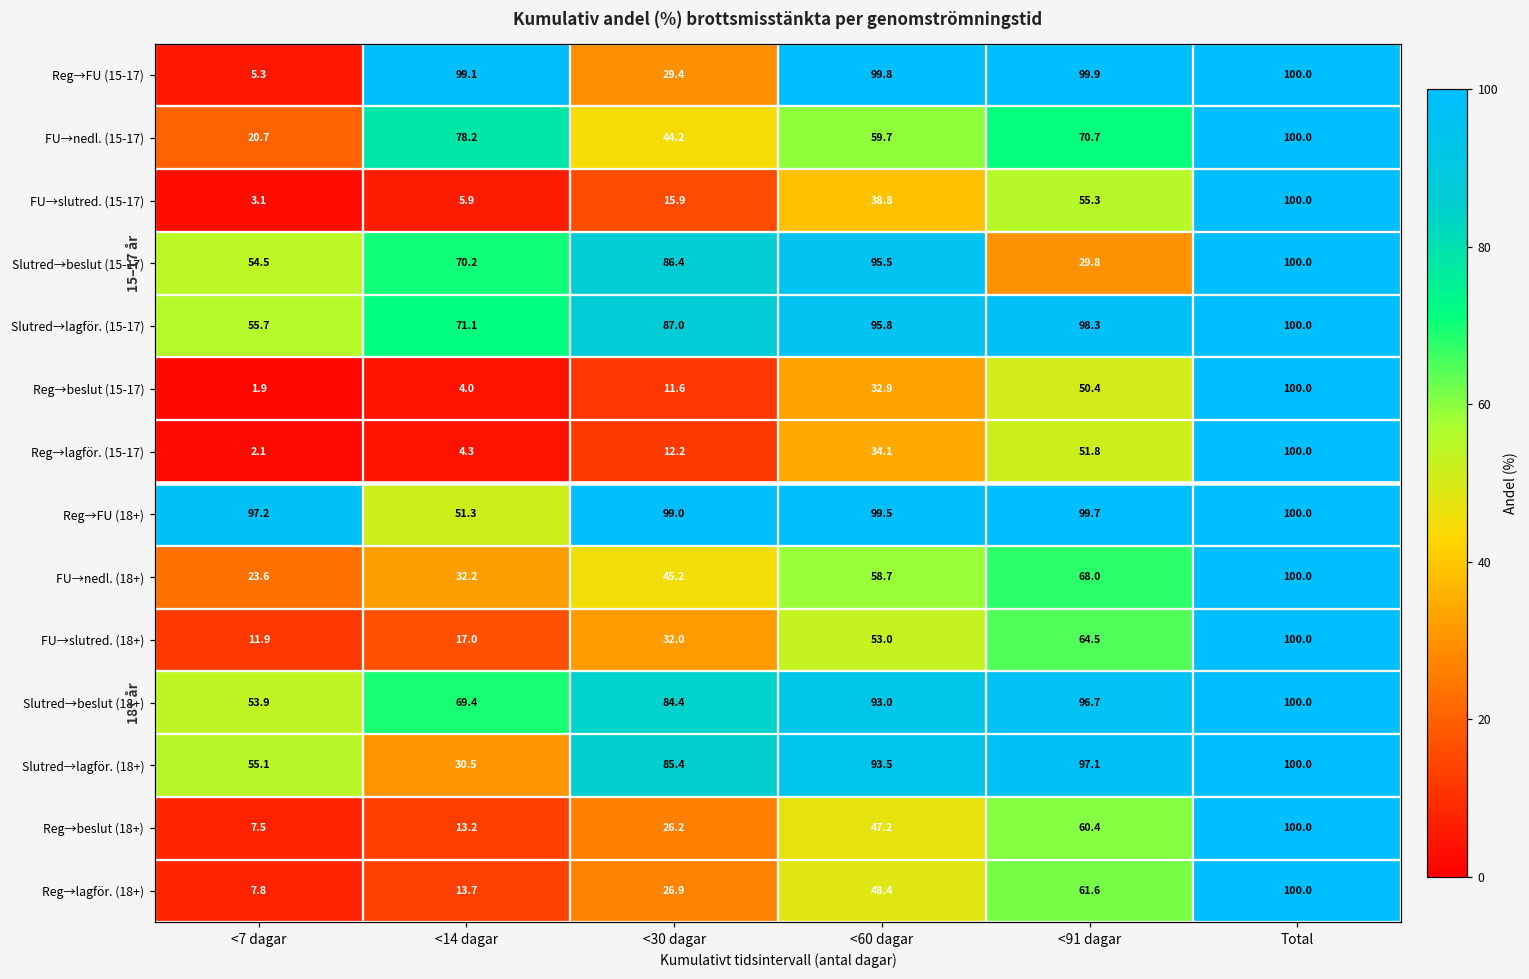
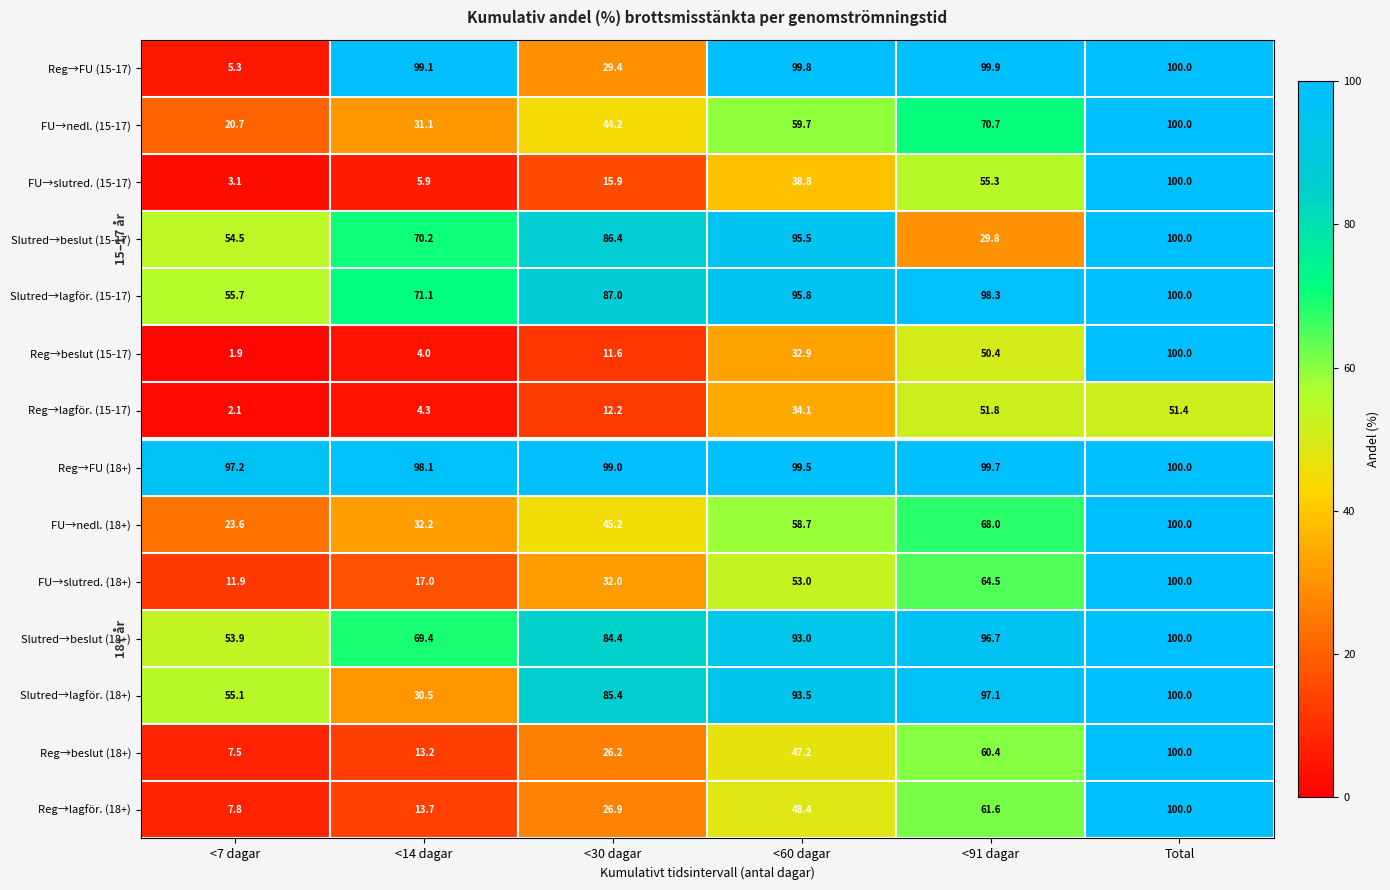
  {
    "Reg→FU (15-17)": {
      "<7 dagar": 5.3,
      "<14 dagar": 99.1,
      "<30 dagar": 29.4,
      "<60 dagar": 99.8,
      "<91 dagar": 99.9,
      "Total": 100.0
    },
    "FU→nedl. (15-17)": {
      "<7 dagar": 20.7,
-     "<14 dagar": 78.2,
+     "<14 dagar": 31.1,
      "<30 dagar": 44.2,
      "<60 dagar": 59.7,
      "<91 dagar": 70.7,
      "Total": 100.0
    },
    "FU→slutred. (15-17)": {
      "<7 dagar": 3.1,
      "<14 dagar": 5.9,
      "<30 dagar": 15.9,
      "<60 dagar": 38.8,
      "<91 dagar": 55.3,
      "Total": 100.0
    },
    "Slutred→beslut (15-17)": {
      "<7 dagar": 54.5,
      "<14 dagar": 70.2,
      "<30 dagar": 86.4,
      "<60 dagar": 95.5,
      "<91 dagar": 29.8,
      "Total": 100.0
    },
    "Slutred→lagför. (15-17)": {
      "<7 dagar": 55.7,
      "<14 dagar": 71.1,
      "<30 dagar": 87.0,
      "<60 dagar": 95.8,
      "<91 dagar": 98.3,
      "Total": 100.0
    },
    "Reg→beslut (15-17)": {
      "<7 dagar": 1.9,
      "<14 dagar": 4.0,
      "<30 dagar": 11.6,
      "<60 dagar": 32.9,
      "<91 dagar": 50.4,
      "Total": 100.0
    },
    "Reg→lagför. (15-17)": {
      "<7 dagar": 2.1,
      "<14 dagar": 4.3,
      "<30 dagar": 12.2,
      "<60 dagar": 34.1,
      "<91 dagar": 51.8,
-     "Total": 100.0
+     "Total": 51.4
    },
    "Reg→FU (18+)": {
      "<7 dagar": 97.2,
-     "<14 dagar": 51.3,
+     "<14 dagar": 98.1,
      "<30 dagar": 99.0,
      "<60 dagar": 99.5,
      "<91 dagar": 99.7,
      "Total": 100.0
    },
    "FU→nedl. (18+)": {
      "<7 dagar": 23.6,
      "<14 dagar": 32.2,
      "<30 dagar": 45.2,
      "<60 dagar": 58.7,
      "<91 dagar": 68.0,
      "Total": 100.0
    },
    "FU→slutred. (18+)": {
      "<7 dagar": 11.9,
      "<14 dagar": 17.0,
      "<30 dagar": 32.0,
      "<60 dagar": 53.0,
      "<91 dagar": 64.5,
      "Total": 100.0
    },
    "Slutred→beslut (18+)": {
      "<7 dagar": 53.9,
      "<14 dagar": 69.4,
      "<30 dagar": 84.4,
      "<60 dagar": 93.0,
      "<91 dagar": 96.7,
      "Total": 100.0
    },
    "Slutred→lagför. (18+)": {
      "<7 dagar": 55.1,
      "<14 dagar": 30.5,
      "<30 dagar": 85.4,
      "<60 dagar": 93.5,
      "<91 dagar": 97.1,
      "Total": 100.0
    },
    "Reg→beslut (18+)": {
      "<7 dagar": 7.5,
      "<14 dagar": 13.2,
      "<30 dagar": 26.2,
      "<60 dagar": 47.2,
      "<91 dagar": 60.4,
      "Total": 100.0
    },
    "Reg→lagför. (18+)": {
      "<7 dagar": 7.8,
      "<14 dagar": 13.7,
      "<30 dagar": 26.9,
      "<60 dagar": 48.4,
      "<91 dagar": 61.6,
      "Total": 100.0
    }
  }
